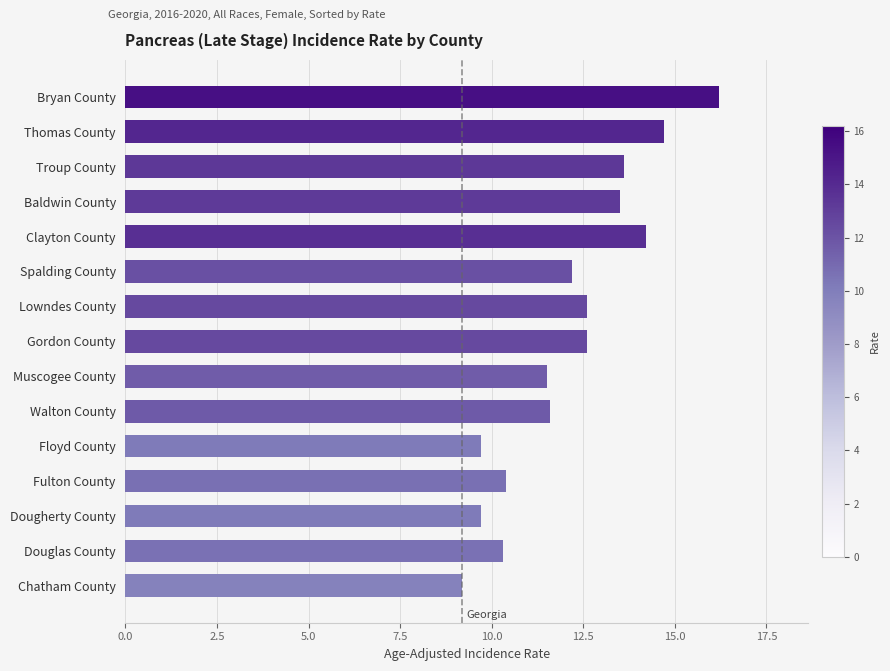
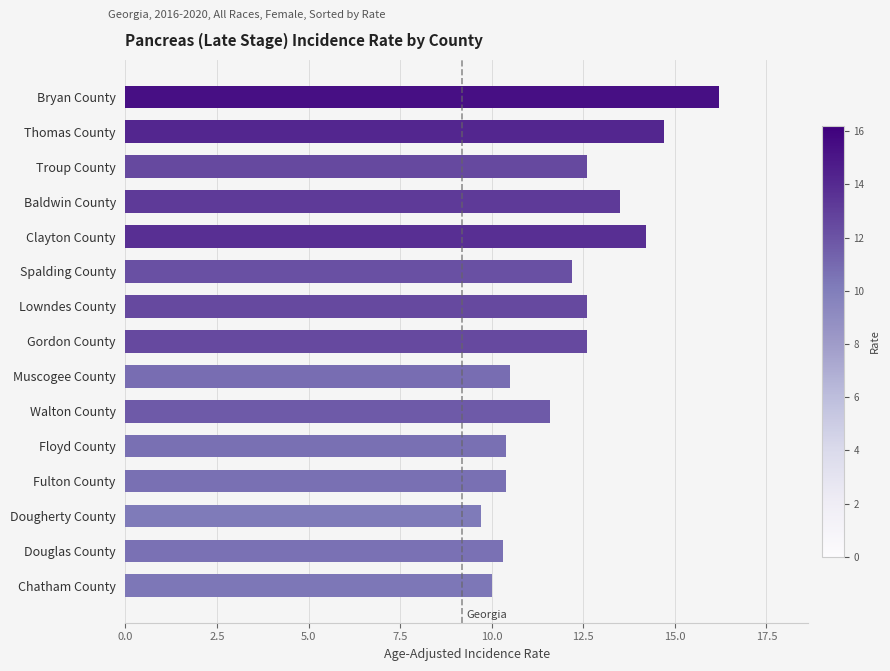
  {
    "Bryan County": 16.2,
    "Thomas County": 14.7,
-   "Troup County": 13.6,
+   "Troup County": 12.6,
    "Baldwin County": 13.5,
    "Clayton County": 14.2,
    "Spalding County": 12.2,
    "Lowndes County": 12.6,
    "Gordon County": 12.6,
-   "Muscogee County": 11.5,
+   "Muscogee County": 10.5,
    "Walton County": 11.6,
-   "Floyd County": 9.7,
+   "Floyd County": 10.4,
    "Fulton County": 10.4,
    "Dougherty County": 9.7,
    "Douglas County": 10.3,
-   "Chatham County": 9.2
+   "Chatham County": 10.0
  }
